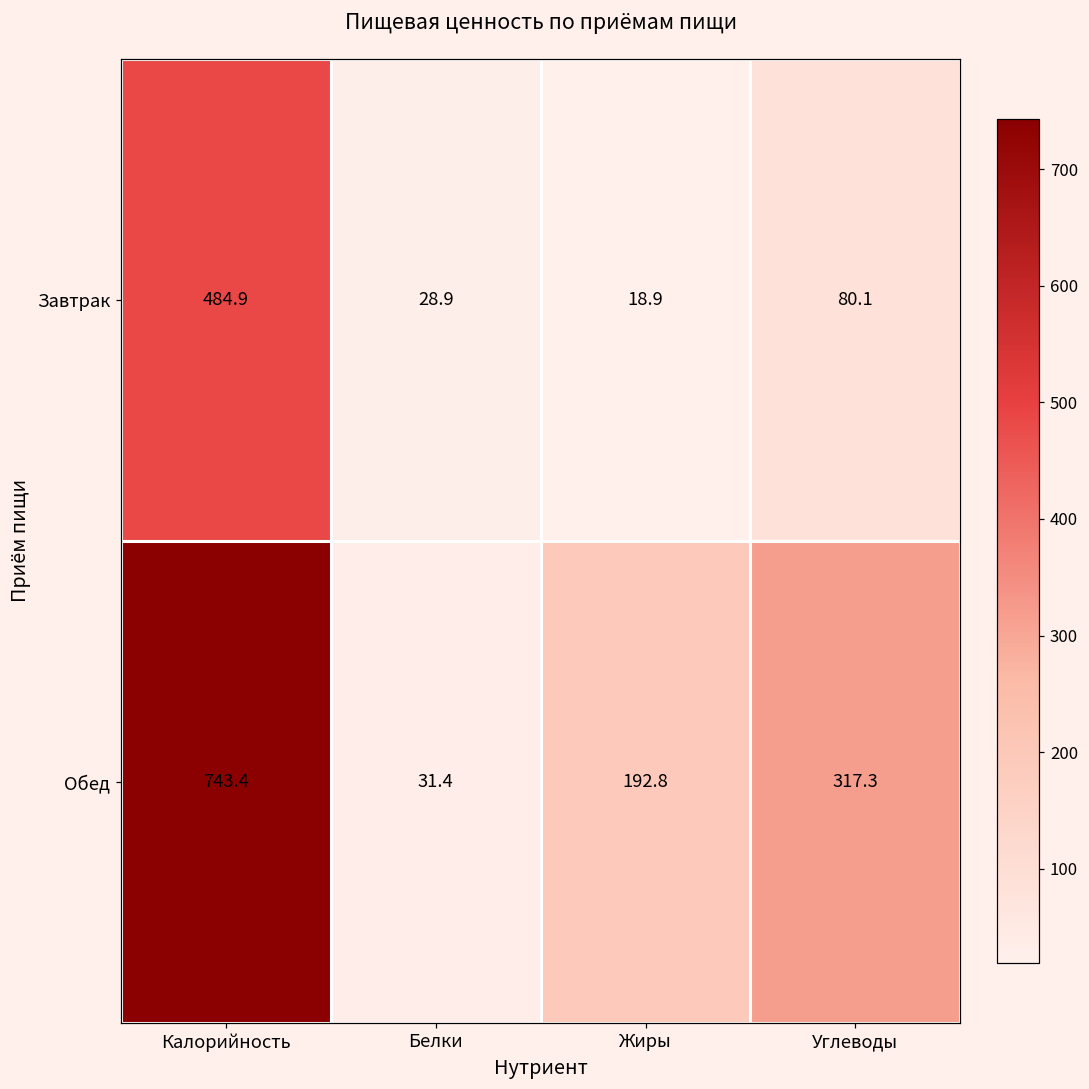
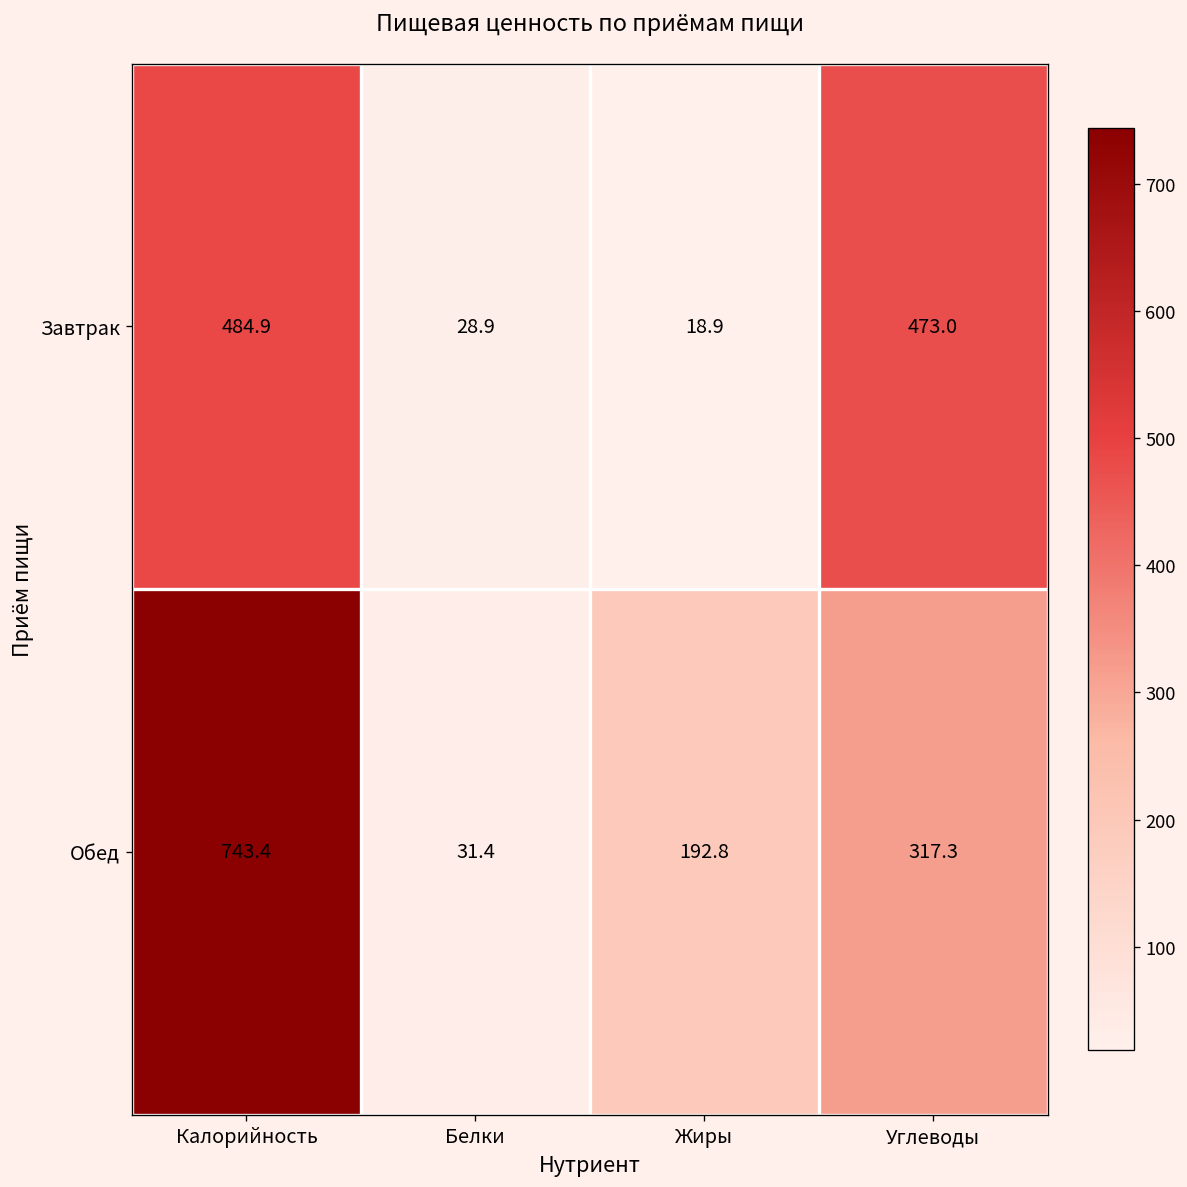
  {
    "Завтрак": {
      "Калорийность": 484.9,
      "Белки": 28.9,
      "Жиры": 18.9,
-     "Углеводы": 80.1
+     "Углеводы": 473.0
    },
    "Обед": {
      "Калорийность": 743.4,
      "Белки": 31.4,
      "Жиры": 192.8,
      "Углеводы": 317.3
    }
  }
